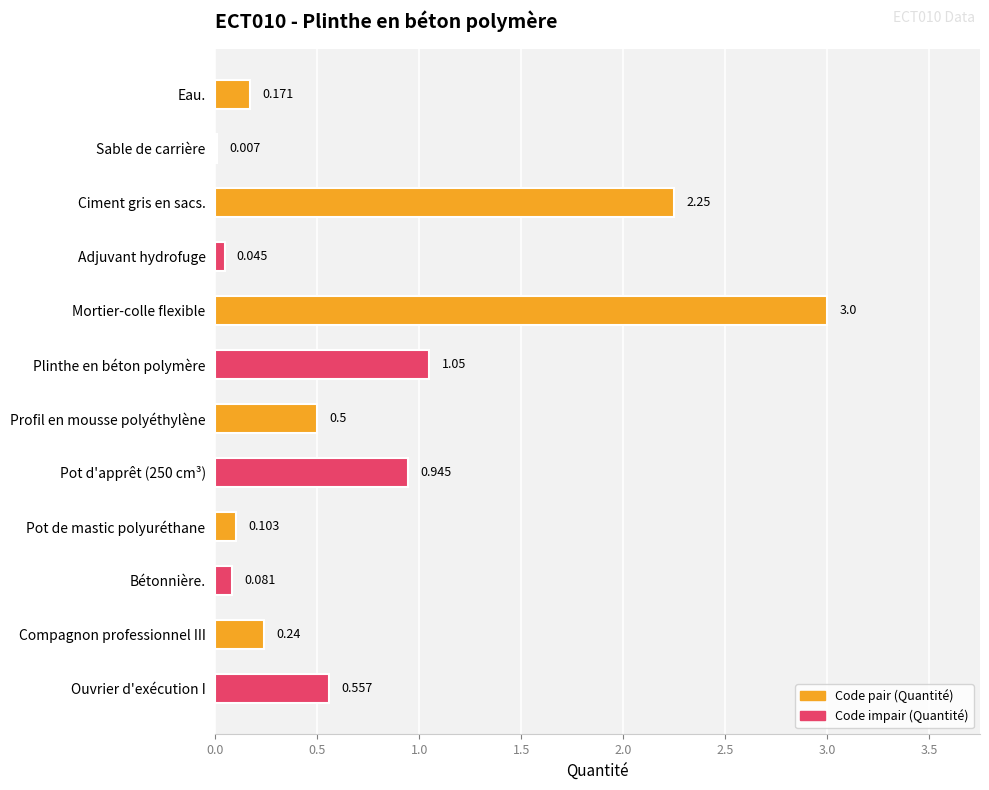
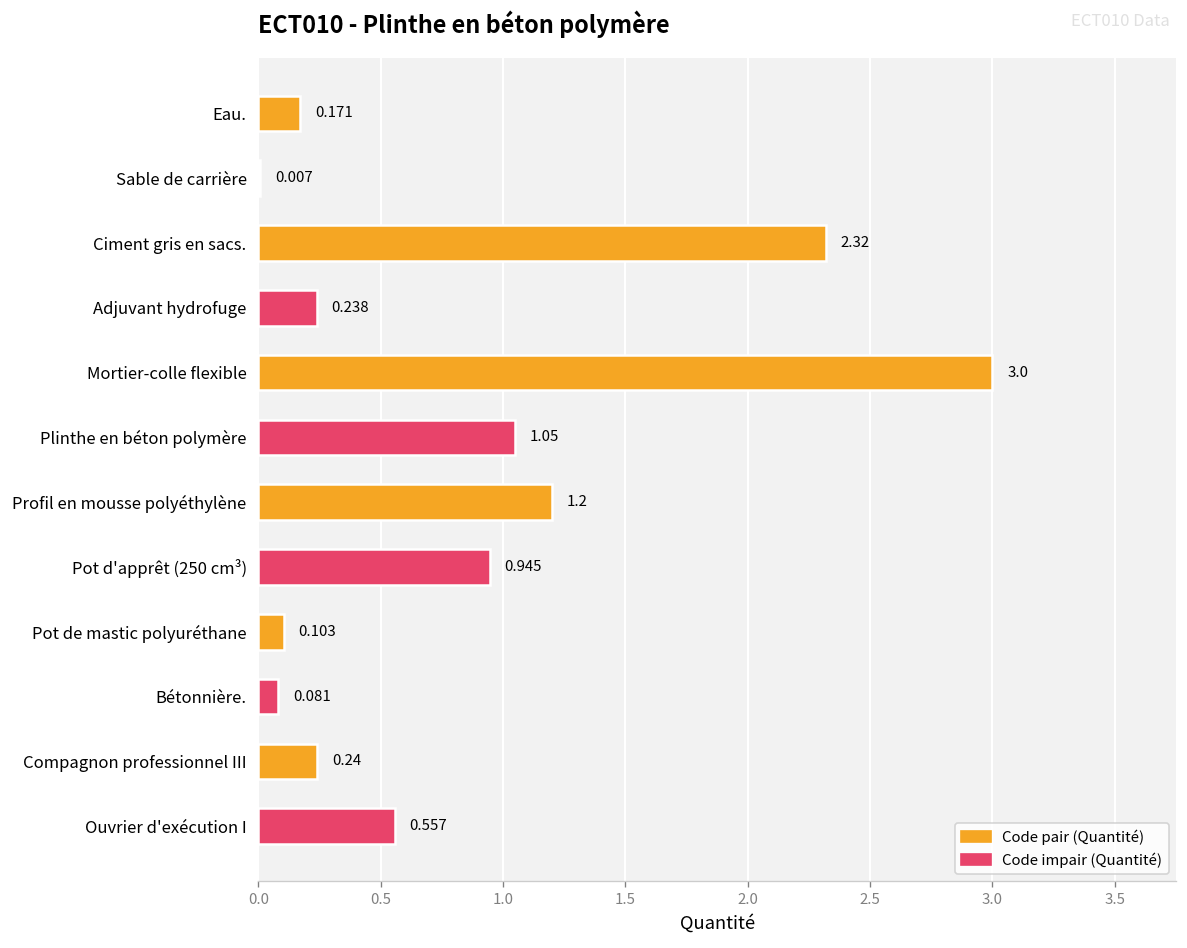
  {
    "Eau.": 0.171,
    "Sable de carrière": 0.007,
-   "Ciment gris en sacs.": 2.25,
-   "Adjuvant hydrofuge": 0.045,
+   "Ciment gris en sacs.": 2.32,
+   "Adjuvant hydrofuge": 0.238,
    "Mortier-colle flexible": 3.0,
    "Plinthe en béton polymère": 1.05,
-   "Profil en mousse polyéthylène": 0.5,
+   "Profil en mousse polyéthylène": 1.2,
    "Pot d'apprêt (250 cm³)": 0.945,
    "Pot de mastic polyuréthane": 0.103,
    "Bétonnière.": 0.081,
    "Compagnon professionnel III": 0.24,
    "Ouvrier d'exécution I": 0.557
  }
